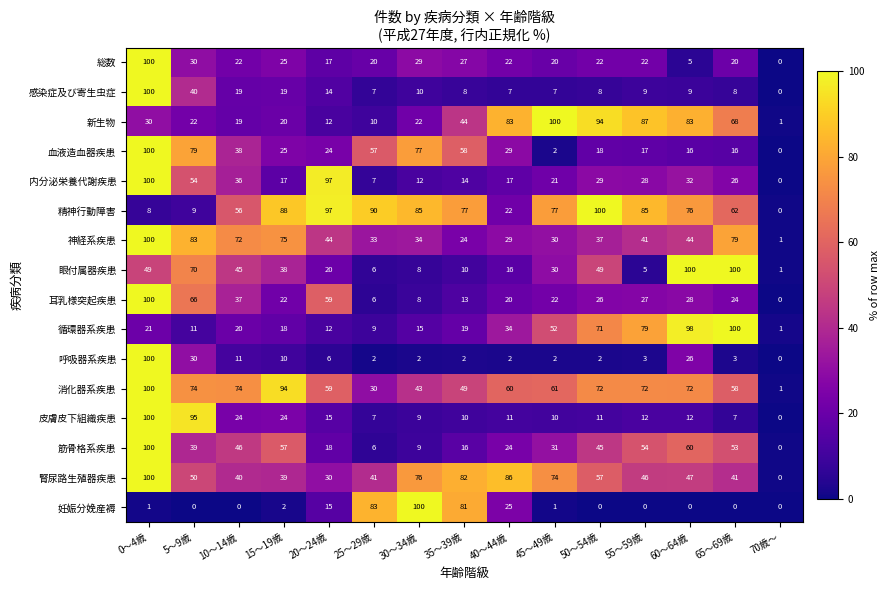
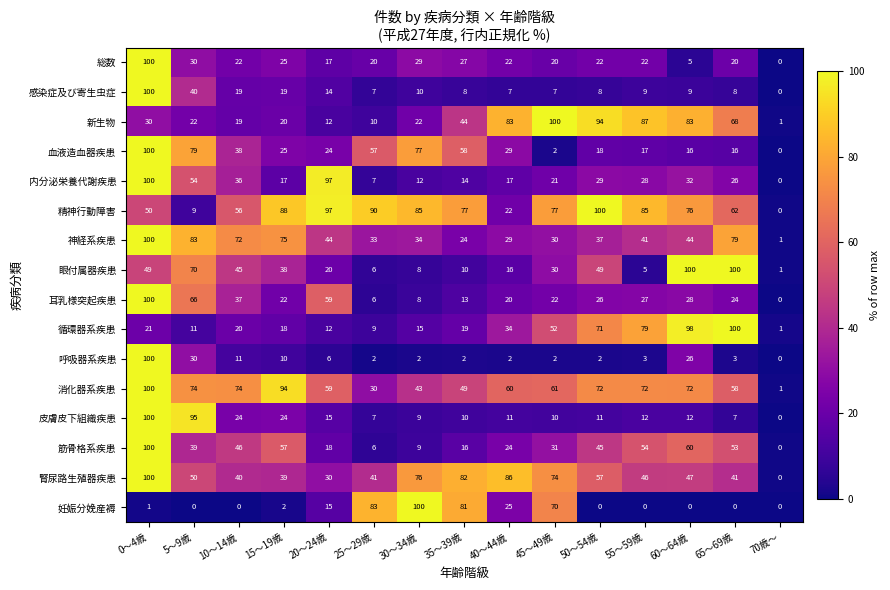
  {
    "精神行動障害": {
-     "0～4歳": 8,
+     "0～4歳": 50,
      "5～9歳": 9,
      "10～14歳": 56,
      "15～19歳": 88,
      "20～24歳": 97,
      "25～29歳": 90,
      "30～34歳": 85,
      "35～39歳": 77,
      "40～44歳": 22,
      "45～49歳": 77,
      "50～54歳": 100,
      "55～59歳": 85,
      "60～64歳": 76,
      "65～69歳": 62,
      "70歳～": 0
    },
    "妊娠分娩産褥": {
      "0～4歳": 1,
      "5～9歳": 0,
      "10～14歳": 0,
      "15～19歳": 2,
      "20～24歳": 15,
      "25～29歳": 83,
      "30～34歳": 100,
      "35～39歳": 81,
      "40～44歳": 25,
-     "45～49歳": 1,
+     "45～49歳": 70,
      "50～54歳": 0,
      "55～59歳": 0,
      "60～64歳": 0,
      "65～69歳": 0,
      "70歳～": 0
    }
  }
